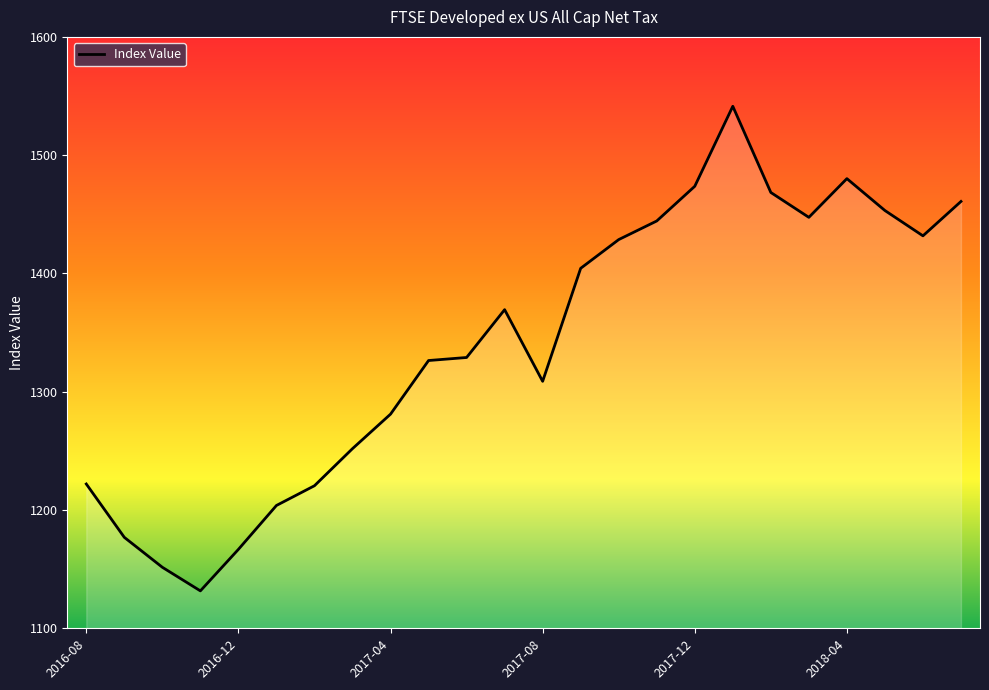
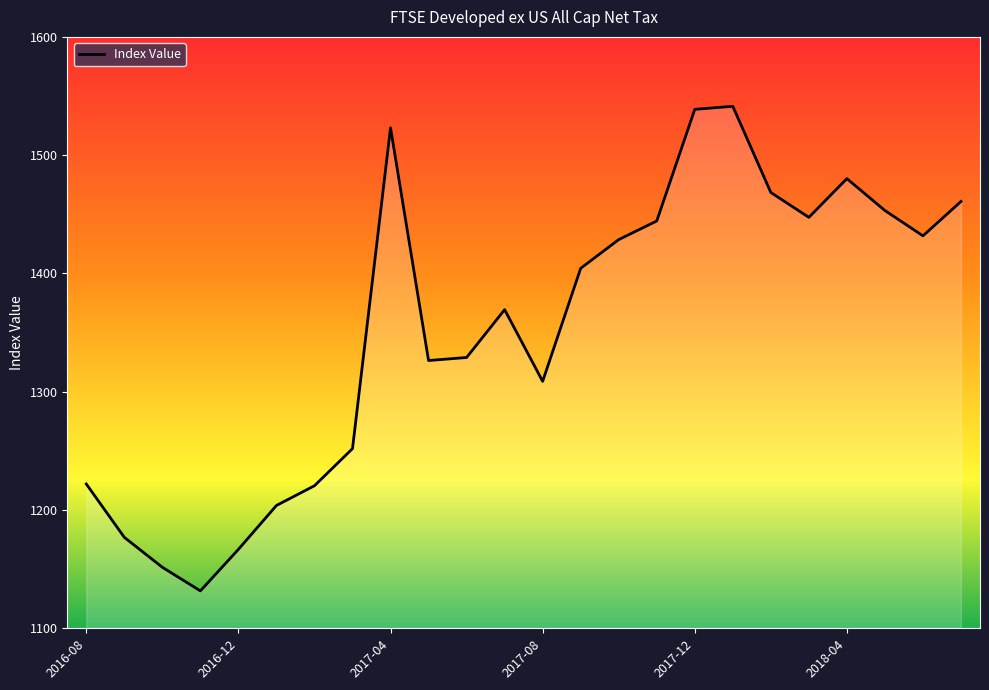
  {
    "2016-08": 1222,
    "2016-12": 1167,
-   "2017-04": 1281,
+   "2017-04": 1523,
    "2017-08": 1309,
-   "2017-12": 1474,
+   "2017-12": 1539,
    "2018-04": 1480
  }
